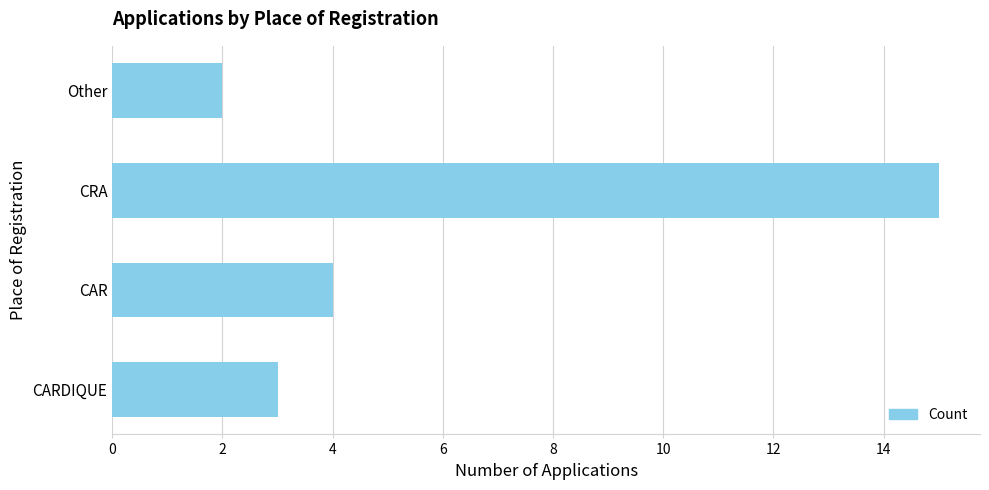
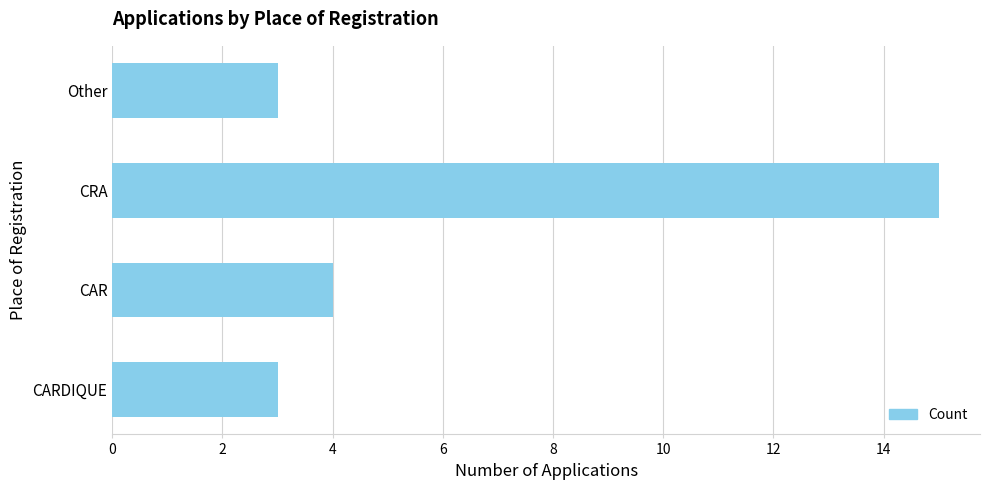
  {
-   "Other": 2,
+   "Other": 3,
    "CRA": 15,
    "CAR": 4,
    "CARDIQUE": 3
  }
